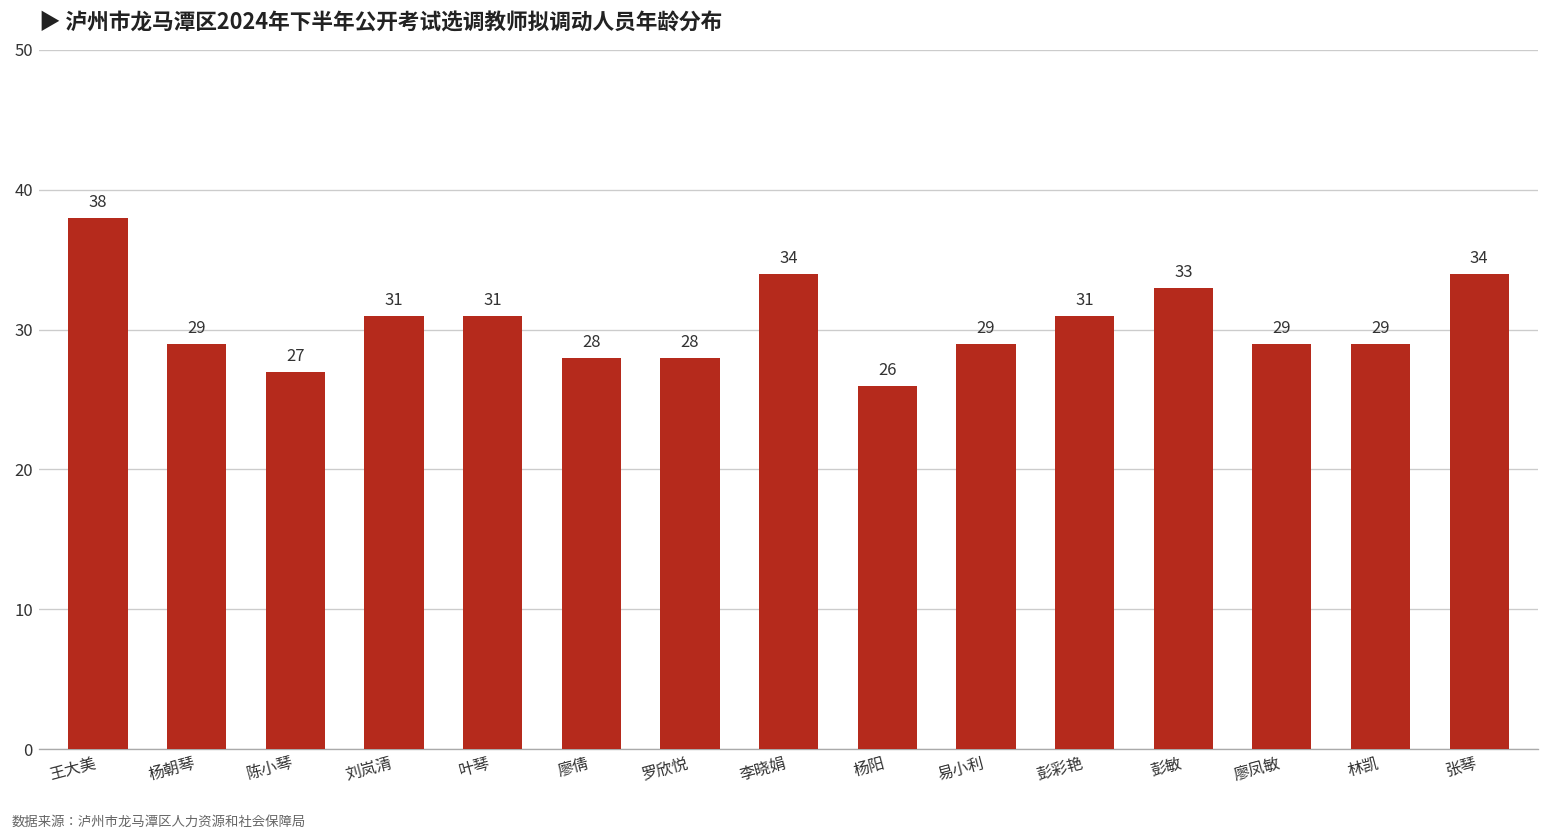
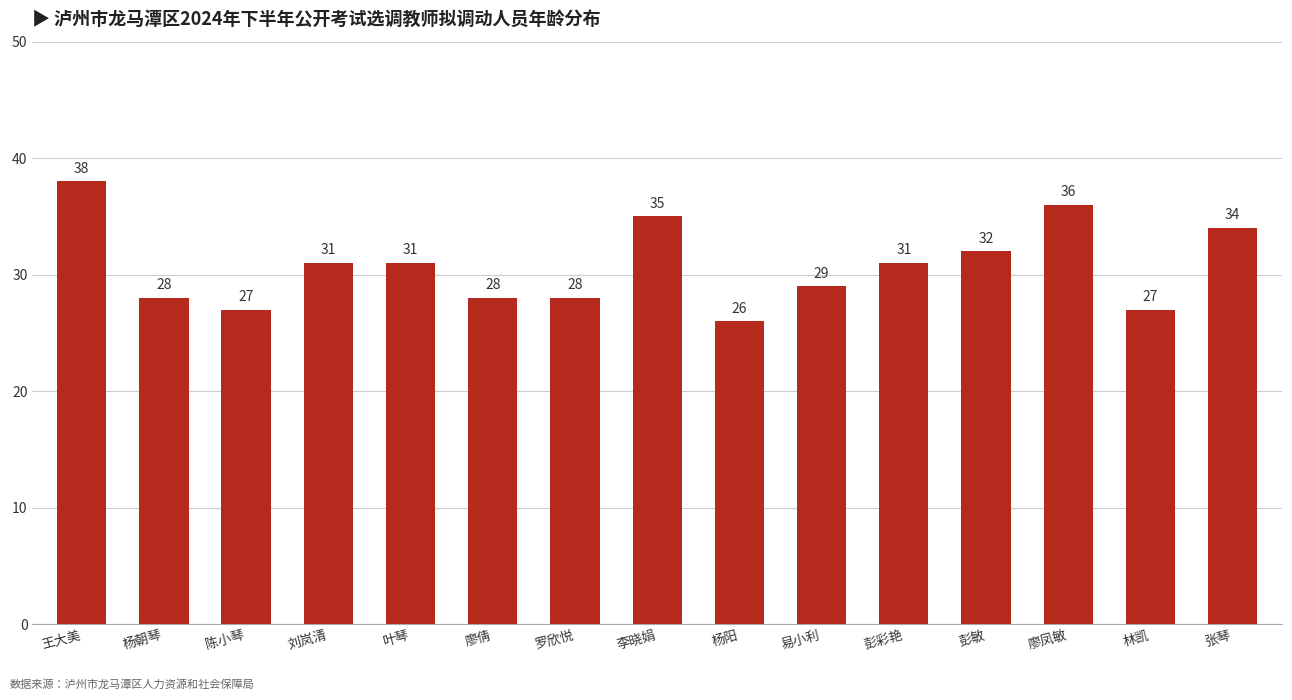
  {
    "王大美": 38,
-   "杨朝琴": 29,
+   "杨朝琴": 28,
    "陈小琴": 27,
    "刘岚清": 31,
    "叶琴": 31,
    "廖倩": 28,
    "罗欣悦": 28,
-   "李晓娟": 34,
+   "李晓娟": 35,
    "杨阳": 26,
    "易小利": 29,
    "彭彩艳": 31,
-   "彭敏": 33,
-   "廖凤敏": 29,
-   "林凯": 29,
+   "彭敏": 32,
+   "廖凤敏": 36,
+   "林凯": 27,
    "张琴": 34
  }
